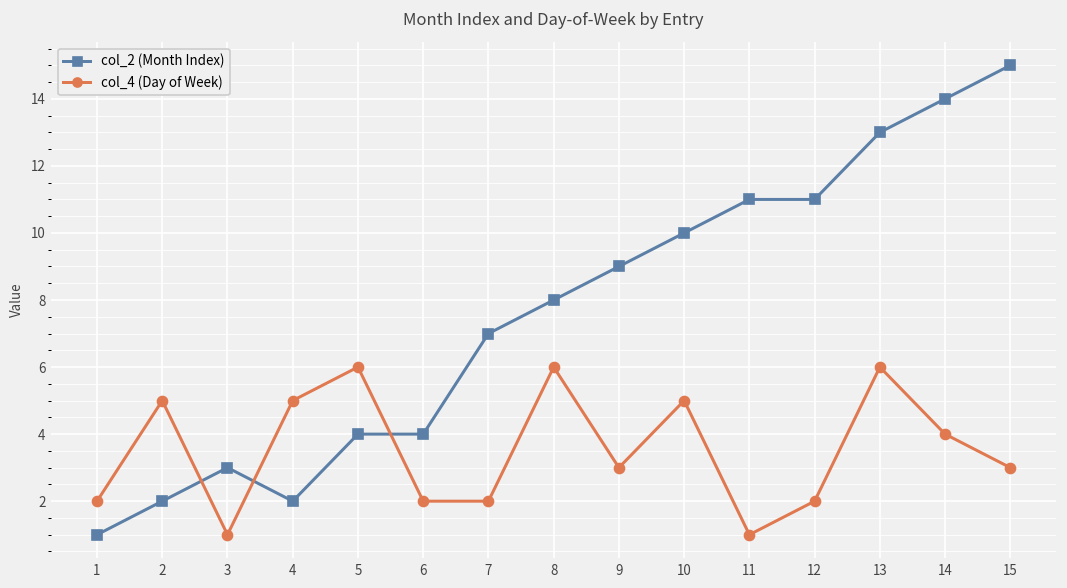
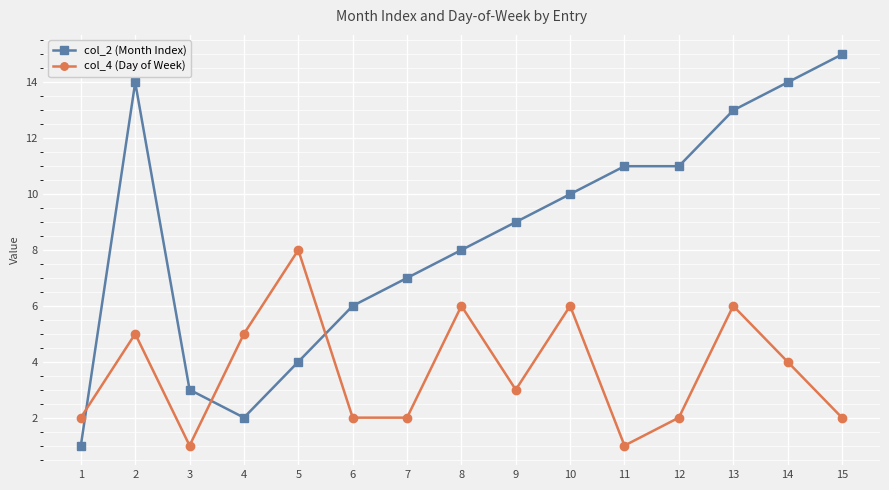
  {
    "col_2 (Month Index)": {
      "1": 1,
-     "2": 2,
+     "2": 14,
      "3": 3,
      "4": 2,
      "5": 4,
-     "6": 4,
+     "6": 6,
      "7": 7,
      "8": 8,
      "9": 9,
      "10": 10,
      "11": 11,
      "12": 11,
      "13": 13,
      "14": 14,
      "15": 15
    },
    "col_4 (Day of Week)": {
      "1": 2,
      "2": 5,
      "3": 1,
      "4": 5,
-     "5": 6,
+     "5": 8,
      "6": 2,
      "7": 2,
      "8": 6,
      "9": 3,
-     "10": 5,
+     "10": 6,
      "11": 1,
      "12": 2,
      "13": 6,
      "14": 4,
-     "15": 3
+     "15": 2
    }
  }
